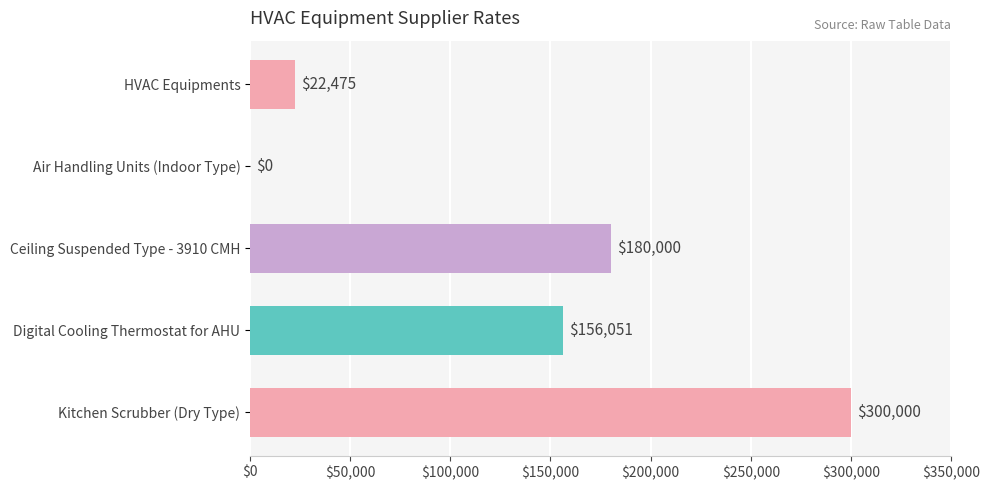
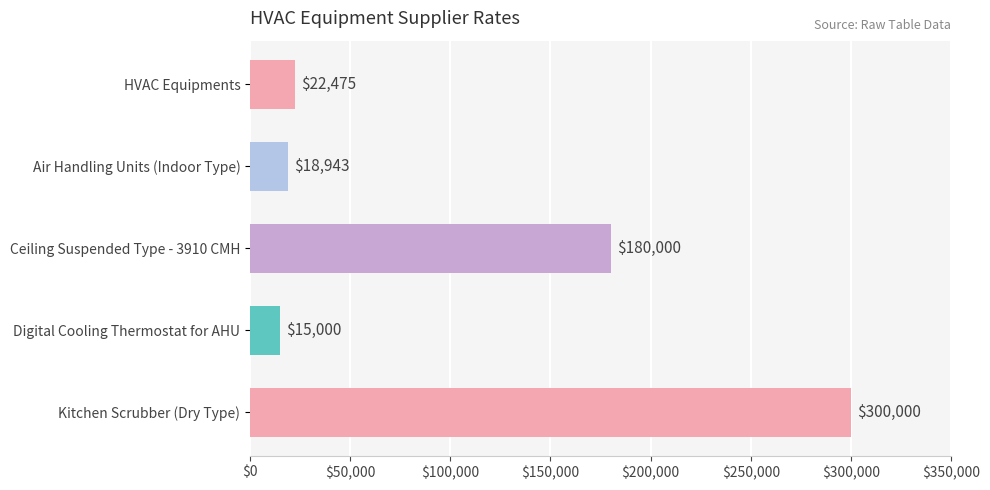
  {
    "HVAC Equipments": "$22,475",
-   "Air Handling Units (Indoor Type)": "$0",
+   "Air Handling Units (Indoor Type)": "$18,943",
    "Ceiling Suspended Type - 3910 CMH": "$180,000",
-   "Digital Cooling Thermostat for AHU": "$156,051",
+   "Digital Cooling Thermostat for AHU": "$15,000",
    "Kitchen Scrubber (Dry Type)": "$300,000"
  }
